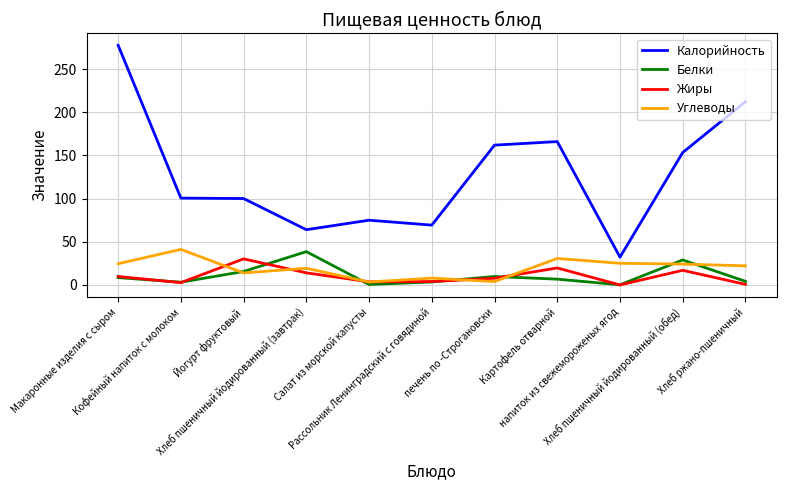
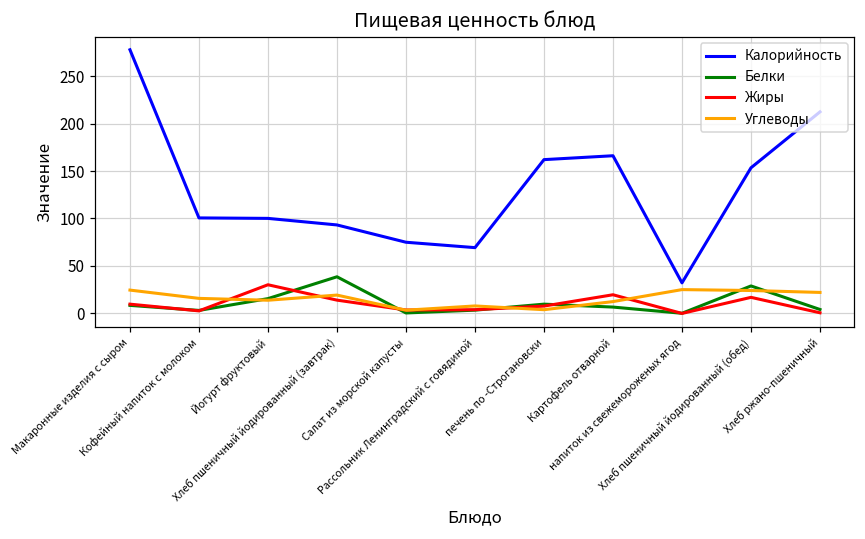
  {
    "Калорийность": {
      "Макаронные изделия с сыром": 280,
      "Кофейный напиток с молоком": 100,
      "Йогурт фруктовый": 100,
-     "Хлеб пшеничный йодированный (завтрак)": 60,
+     "Хлеб пшеничный йодированный (завтрак)": 90,
      "Салат из морской капусты": 70,
      "Рассольник Ленинградский с говядиной": 70,
      "печень по -Строгановски": 160,
      "Картофель отварной": 170,
      "напиток из свежемороженых ягод": 30,
      "Хлеб пшеничный йодированный (обед)": 150
    },
    "Белки": {
      "Хлеб пшеничный йодированный (завтрак)": 40,
      "Картофель отварной": 10,
      "Хлеб пшеничный йодированный (обед)": 30,
      "Хлеб ржано-пшеничный": 0
    },
    "Жиры": {
      "Йогурт фруктовый": 30,
      "Хлеб пшеничный йодированный (завтрак)": 10,
      "Картофель отварной": 20,
      "Хлеб пшеничный йодированный (обед)": 20,
      "Хлеб ржано-пшеничный": 0
    },
    "Углеводы": {
      "Макаронные изделия с сыром": 20,
-     "Кофейный напиток с молоком": 40,
+     "Кофейный напиток с молоком": 20,
      "Хлеб пшеничный йодированный (завтрак)": 20,
      "Рассольник Ленинградский с говядиной": 10,
      "печень по -Строгановски": 0,
-     "Картофель отварной": 30,
+     "Картофель отварной": 10,
      "напиток из свежемороженых ягод": 30,
      "Хлеб пшеничный йодированный (обед)": 20,
      "Хлеб ржано-пшеничный": 20
    }
  }
